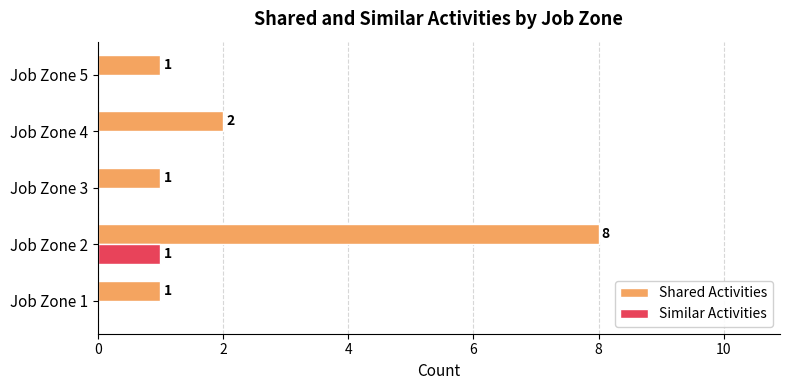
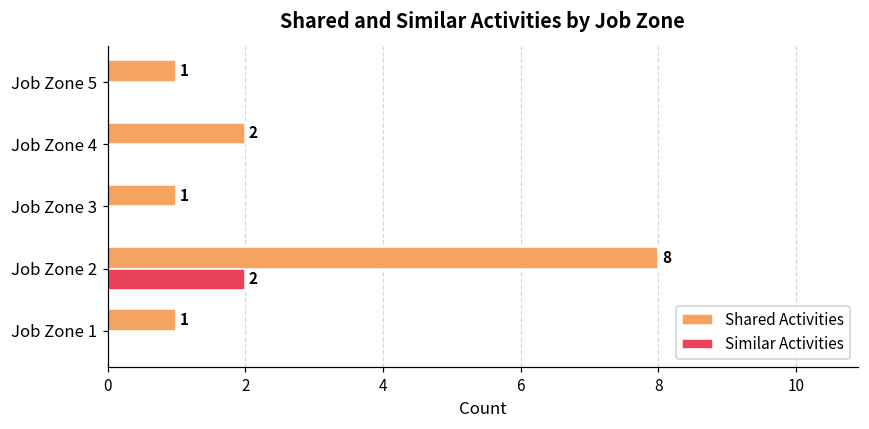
  {
    "Shared Activities": {
      "Job Zone 5": 1,
      "Job Zone 4": 2,
      "Job Zone 3": 1,
      "Job Zone 2": 8,
      "Job Zone 1": 1
    },
    "Similar Activities": {
-     "Job Zone 2": 1
+     "Job Zone 2": 2
    }
  }
